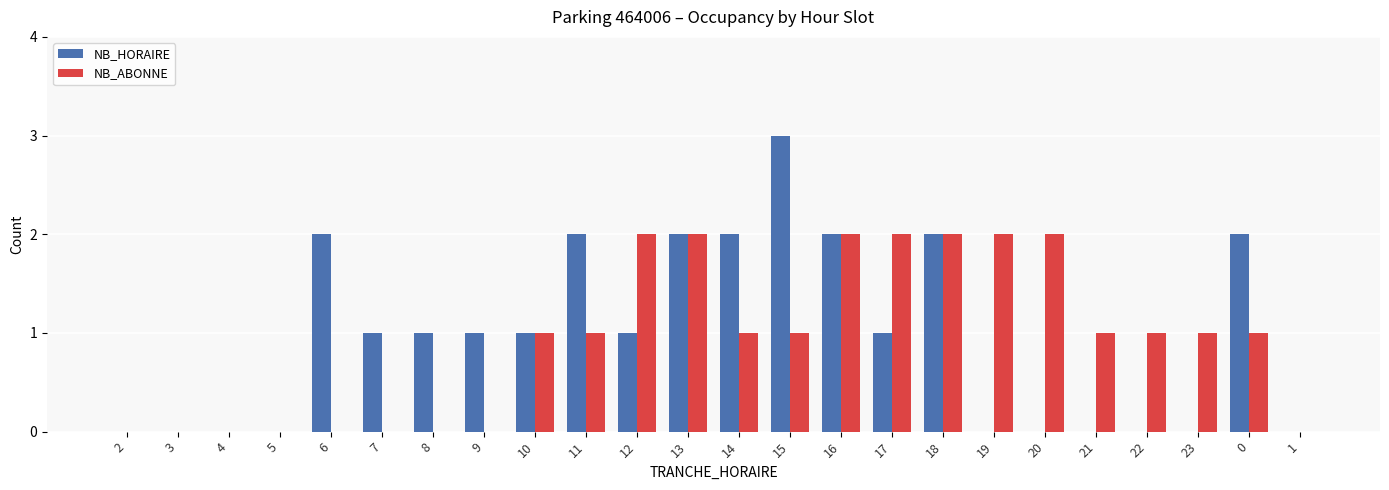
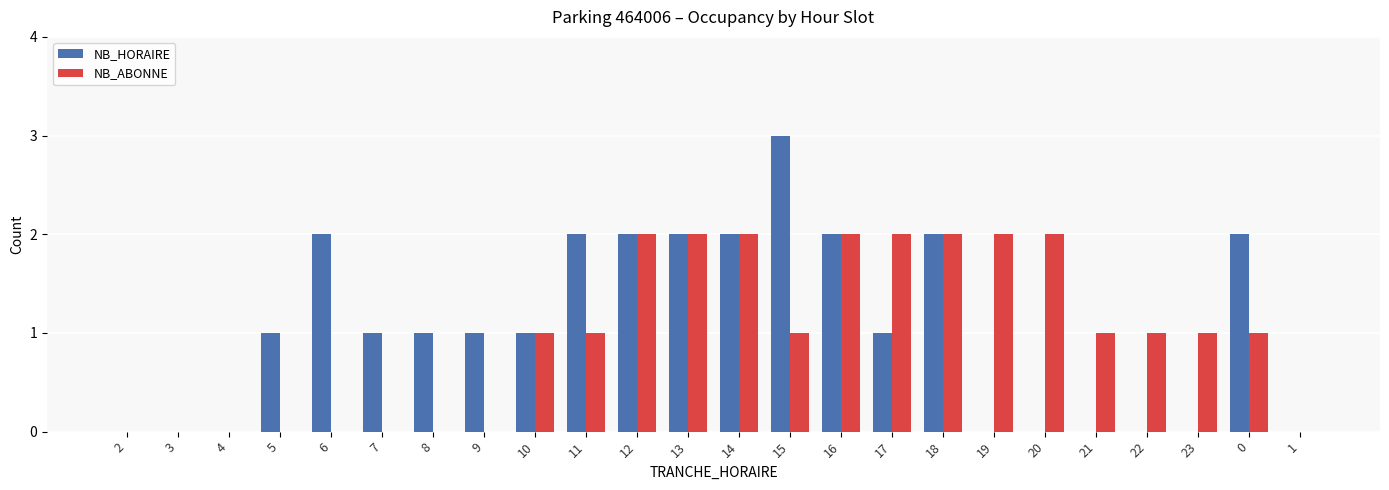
  {
    "NB_HORAIRE": {
      "2": 0,
      "3": 0,
      "4": 0,
-     "5": 0,
+     "5": 1,
      "6": 2,
      "7": 1,
      "8": 1,
      "9": 1,
      "10": 1,
      "11": 2,
-     "12": 1,
+     "12": 2,
      "13": 2,
      "14": 2,
      "15": 3,
      "16": 2,
      "17": 1,
      "18": 2,
      "19": 0,
      "20": 0,
      "21": 0,
      "22": 0,
      "23": 0,
      "0": 2,
      "1": 0
    },
    "NB_ABONNE": {
      "2": 0,
      "3": 0,
      "4": 0,
      "5": 0,
      "6": 0,
      "7": 0,
      "8": 0,
      "9": 0,
      "10": 1,
      "11": 1,
      "12": 2,
      "13": 2,
-     "14": 1,
+     "14": 2,
      "15": 1,
      "16": 2,
      "17": 2,
      "18": 2,
      "19": 2,
      "20": 2,
      "21": 1,
      "22": 1,
      "23": 1,
      "0": 1,
      "1": 0
    }
  }
